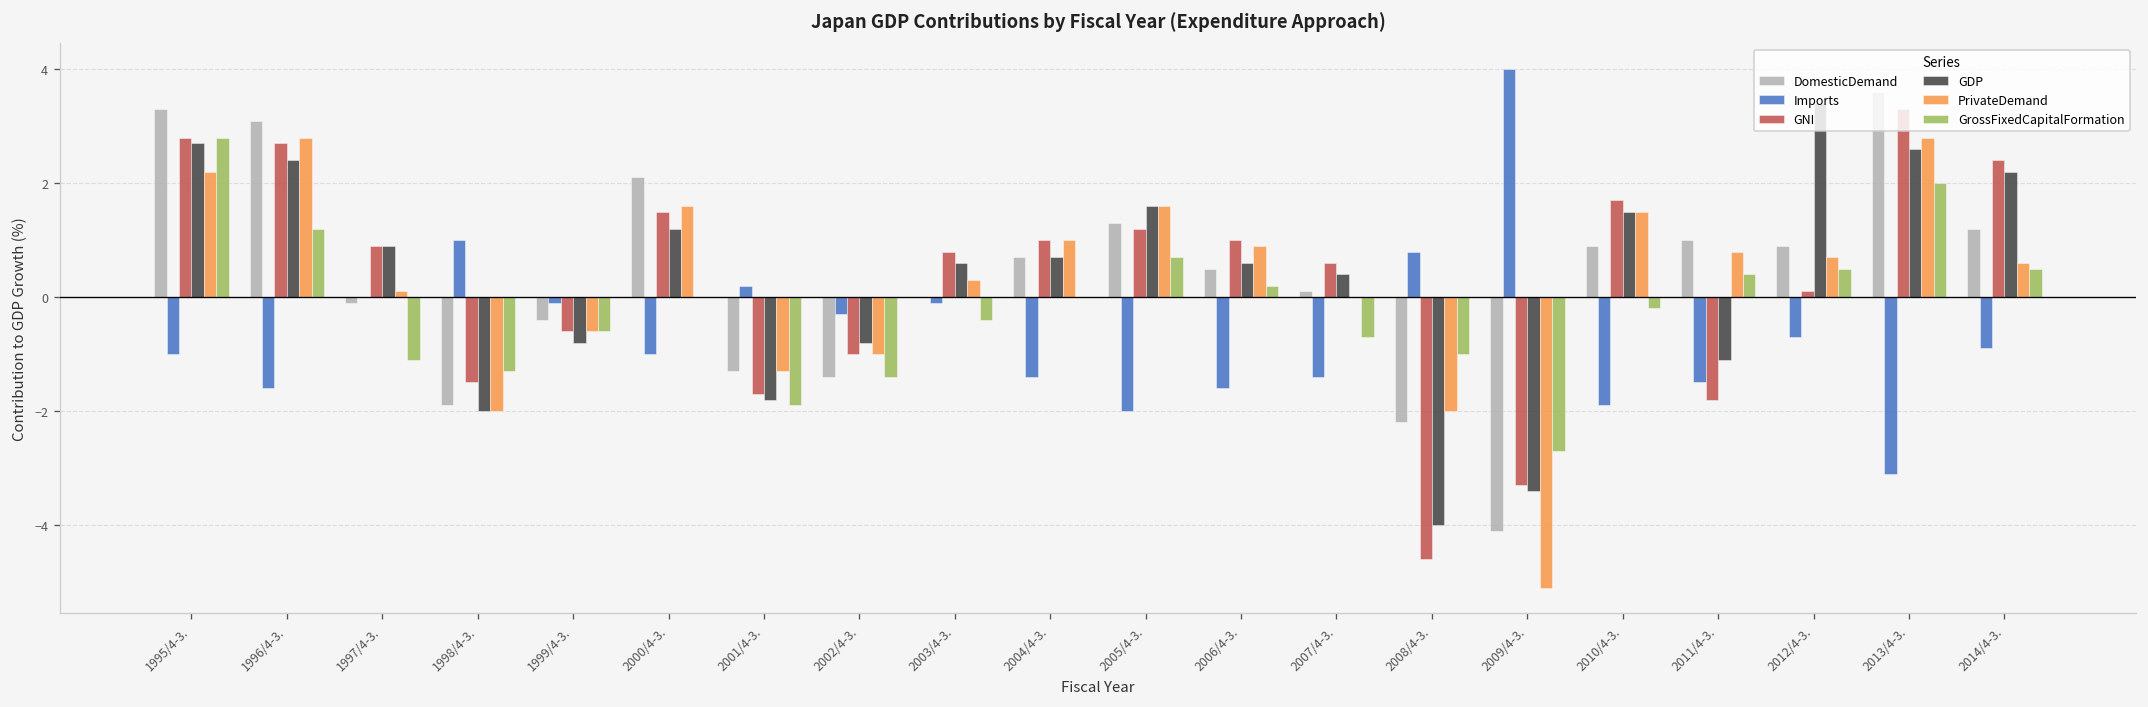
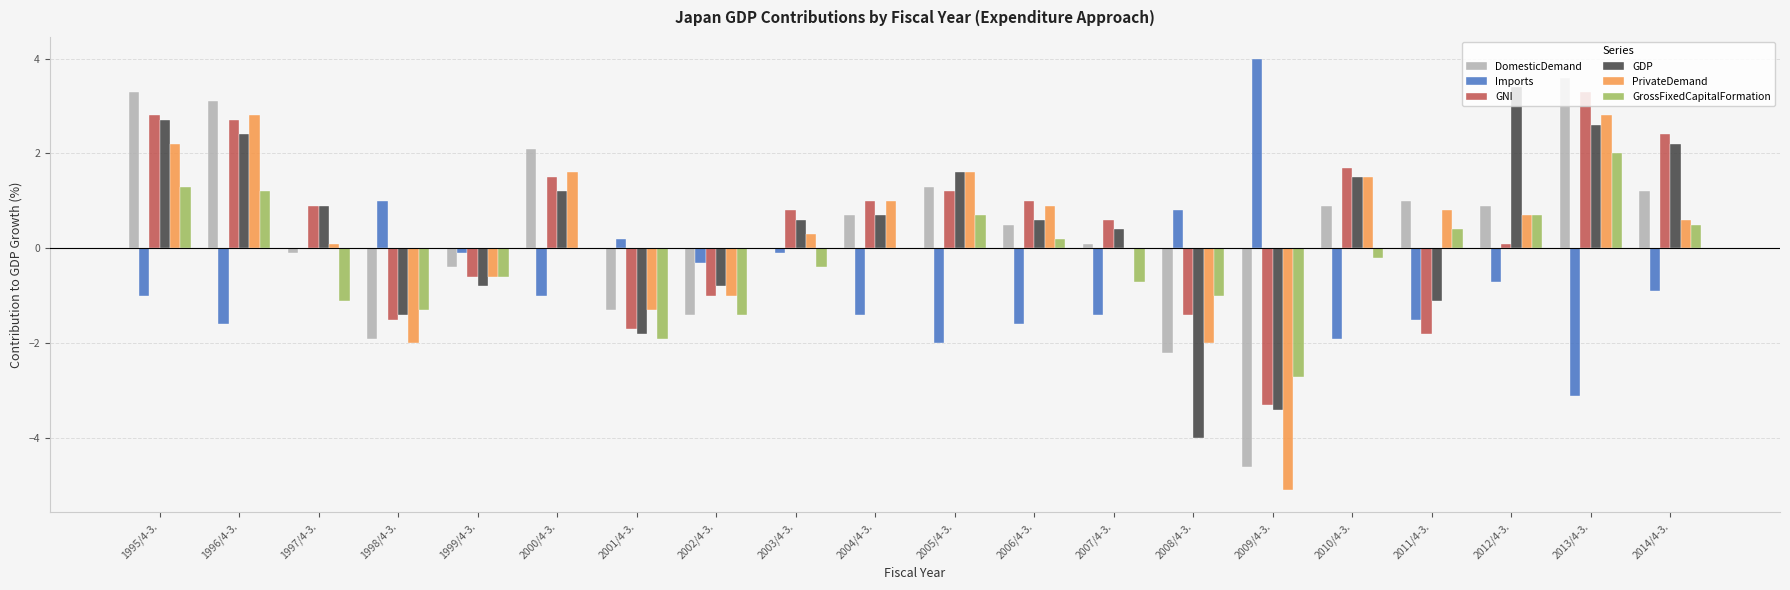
  {
    "DomesticDemand": {
      "1995/4-3.": 3.3,
      "1996/4-3.": 3.1,
      "1997/4-3.": -0.1,
      "1998/4-3.": -1.9,
      "1999/4-3.": -0.4,
      "2000/4-3.": 2.1,
      "2001/4-3.": -1.3,
      "2002/4-3.": -1.4,
      "2003/4-3.": 0.0,
      "2004/4-3.": 0.7,
      "2005/4-3.": 1.3,
      "2006/4-3.": 0.5,
      "2007/4-3.": 0.1,
      "2008/4-3.": -2.2,
-     "2009/4-3.": -4.1,
+     "2009/4-3.": -4.6,
      "2010/4-3.": 0.9,
      "2011/4-3.": 1.0,
      "2012/4-3.": 0.9,
      "2014/4-3.": 1.2
    },
    "Imports": {
      "1995/4-3.": -1.0,
      "1996/4-3.": -1.6,
      "1997/4-3.": 0.0,
      "1998/4-3.": 1.0,
      "1999/4-3.": -0.1,
      "2000/4-3.": -1.0,
      "2001/4-3.": 0.2,
      "2002/4-3.": -0.3,
      "2003/4-3.": -0.1,
      "2004/4-3.": -1.4,
      "2005/4-3.": -2.0,
      "2006/4-3.": -1.6,
      "2007/4-3.": -1.4,
      "2008/4-3.": 0.8,
      "2009/4-3.": 4.0,
      "2010/4-3.": -1.9,
      "2011/4-3.": -1.5,
      "2012/4-3.": -0.7,
      "2013/4-3.": -3.1,
      "2014/4-3.": -0.9
    },
    "GNI": {
      "1995/4-3.": 2.8,
      "1996/4-3.": 2.7,
      "1997/4-3.": 0.9,
      "1998/4-3.": -1.5,
      "1999/4-3.": -0.6,
      "2000/4-3.": 1.5,
      "2001/4-3.": -1.7,
      "2002/4-3.": -1.0,
      "2003/4-3.": 0.8,
      "2004/4-3.": 1.0,
      "2005/4-3.": 1.2,
      "2006/4-3.": 1.0,
      "2007/4-3.": 0.6,
-     "2008/4-3.": -4.6,
+     "2008/4-3.": -1.4,
      "2009/4-3.": -3.3,
      "2010/4-3.": 1.7,
      "2011/4-3.": -1.8,
      "2012/4-3.": 0.1,
      "2014/4-3.": 2.4
    },
    "GDP": {
      "1995/4-3.": 2.7,
      "1996/4-3.": 2.4,
      "1997/4-3.": 0.9,
-     "1998/4-3.": -2.0,
+     "1998/4-3.": -1.4,
      "1999/4-3.": -0.8,
      "2000/4-3.": 1.2,
      "2001/4-3.": -1.8,
      "2002/4-3.": -0.8,
      "2003/4-3.": 0.6,
      "2004/4-3.": 0.7,
      "2005/4-3.": 1.6,
      "2006/4-3.": 0.6,
      "2007/4-3.": 0.4,
      "2008/4-3.": -4.0,
      "2009/4-3.": -3.4,
      "2010/4-3.": 1.5,
      "2011/4-3.": -1.1,
      "2013/4-3.": 2.6,
      "2014/4-3.": 2.2
    },
    "PrivateDemand": {
      "1995/4-3.": 2.2,
      "1996/4-3.": 2.8,
      "1997/4-3.": 0.1,
      "1998/4-3.": -2.0,
      "1999/4-3.": -0.6,
      "2000/4-3.": 1.6,
      "2001/4-3.": -1.3,
      "2002/4-3.": -1.0,
      "2003/4-3.": 0.3,
      "2004/4-3.": 1.0,
      "2005/4-3.": 1.6,
      "2006/4-3.": 0.9,
      "2007/4-3.": 0.0,
      "2008/4-3.": -2.0,
      "2009/4-3.": -5.1,
      "2010/4-3.": 1.5,
      "2011/4-3.": 0.8,
      "2012/4-3.": 0.7,
      "2013/4-3.": 2.8,
      "2014/4-3.": 0.6
    },
    "GrossFixedCapitalFormation": {
-     "1995/4-3.": 2.8,
+     "1995/4-3.": 1.3,
      "1996/4-3.": 1.2,
      "1997/4-3.": -1.1,
      "1998/4-3.": -1.3,
      "1999/4-3.": -0.6,
      "2000/4-3.": 0.0,
      "2001/4-3.": -1.9,
      "2002/4-3.": -1.4,
      "2003/4-3.": -0.4,
      "2004/4-3.": 0.0,
      "2005/4-3.": 0.7,
      "2006/4-3.": 0.2,
      "2007/4-3.": -0.7,
      "2008/4-3.": -1.0,
      "2009/4-3.": -2.7,
      "2010/4-3.": -0.2,
      "2011/4-3.": 0.4,
-     "2012/4-3.": 0.5,
+     "2012/4-3.": 0.7,
      "2013/4-3.": 2.0,
      "2014/4-3.": 0.5
    }
  }
